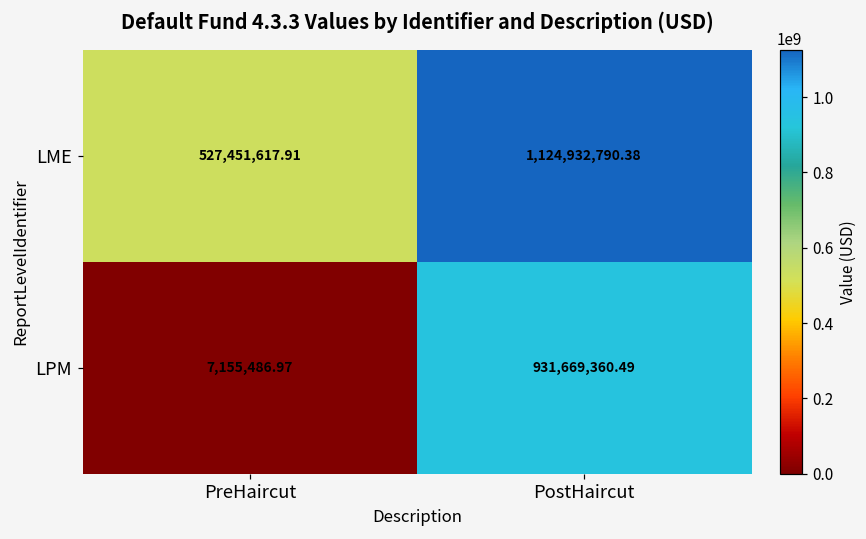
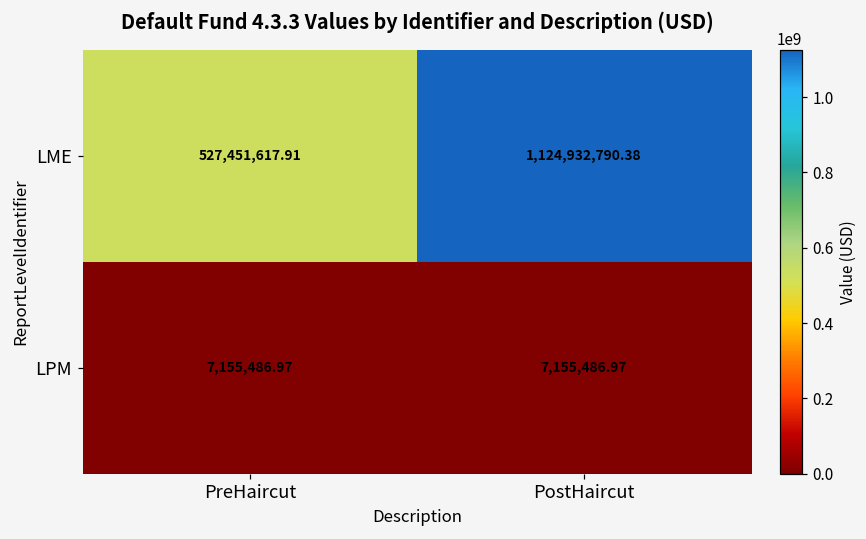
  {
    "LME": {
      "PreHaircut": "527,451,617.91",
      "PostHaircut": "1,124,932,790.38"
    },
    "LPM": {
      "PreHaircut": "7,155,486.97",
-     "PostHaircut": "931,669,360.49"
+     "PostHaircut": "7,155,486.97"
    }
  }
